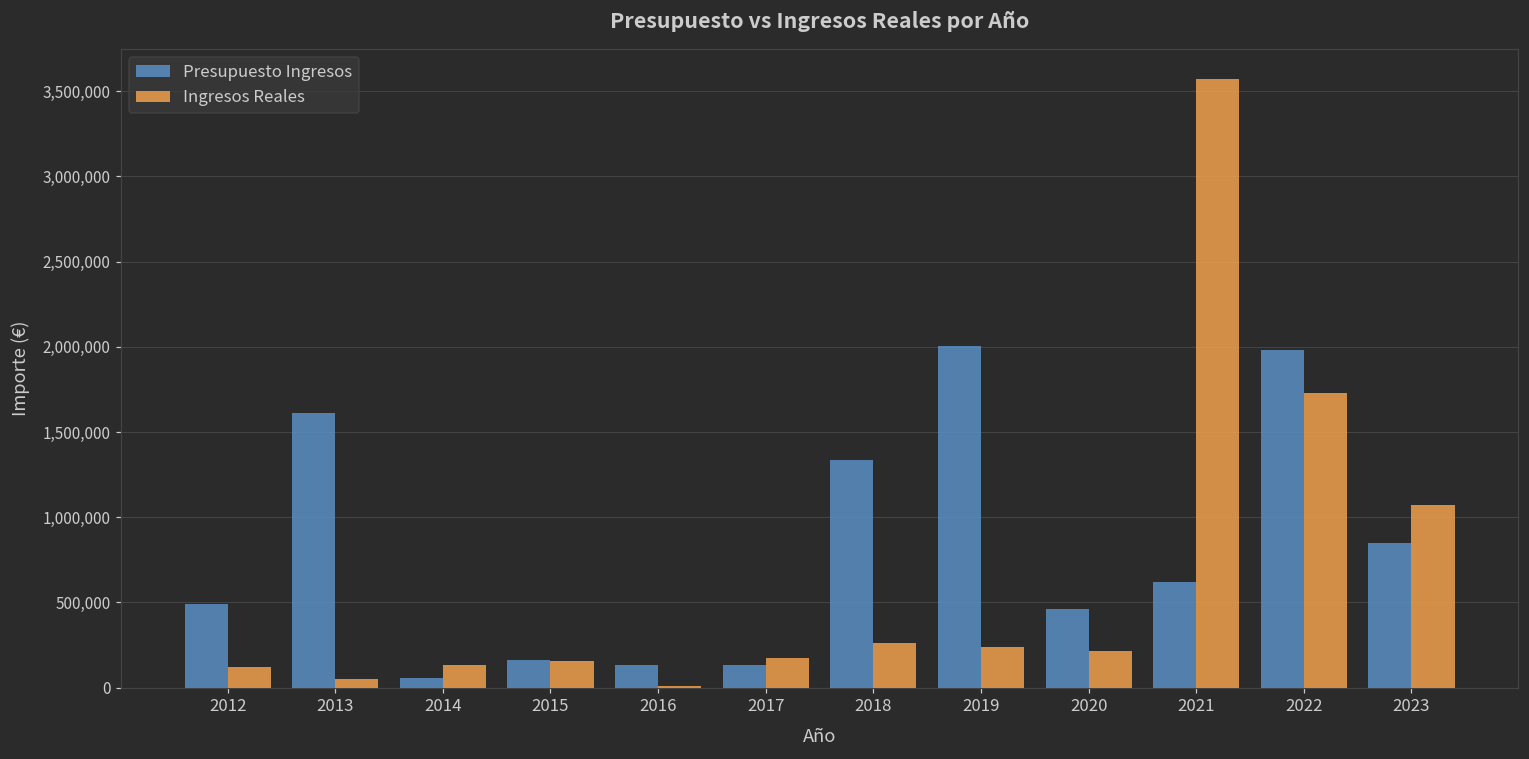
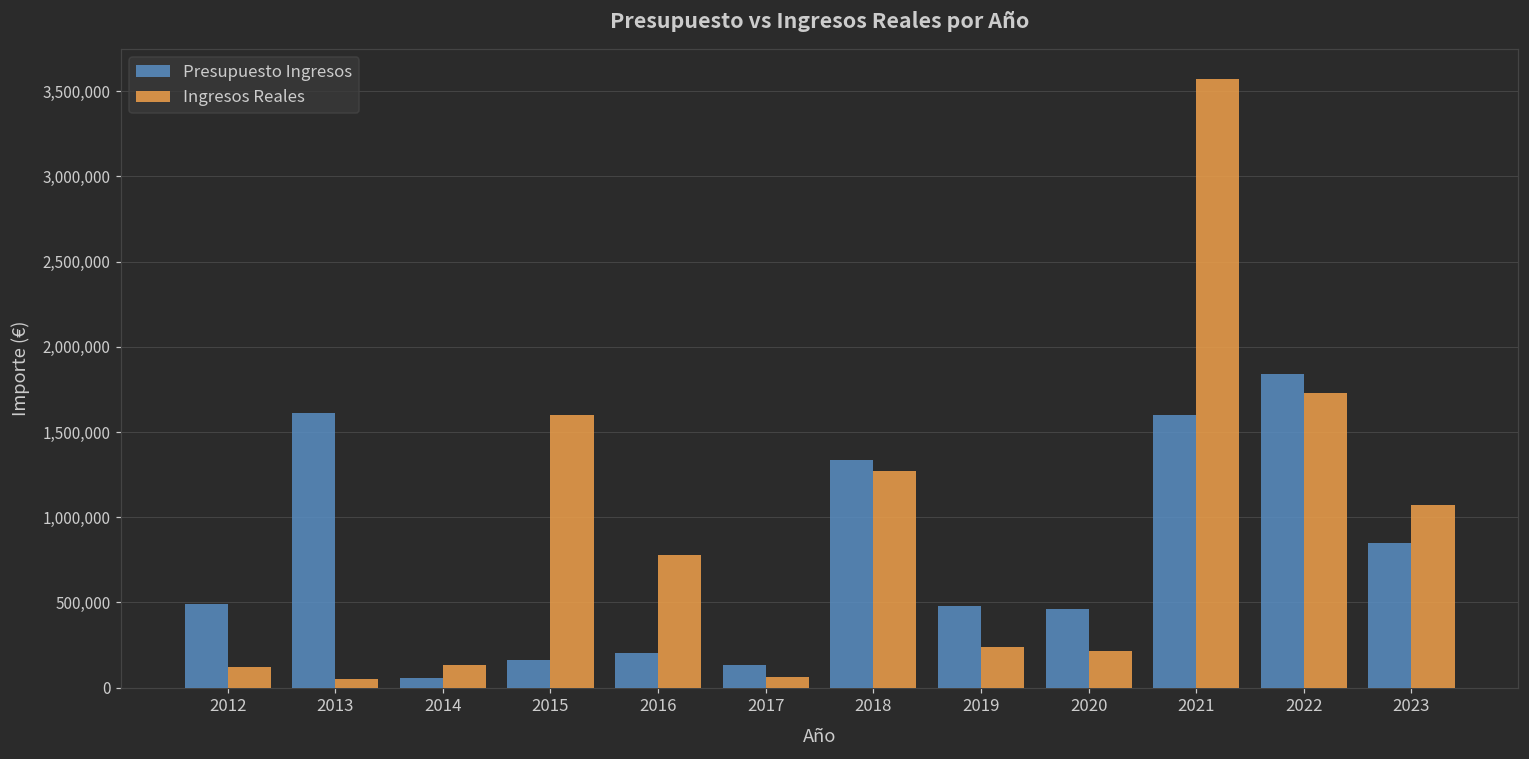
  {
    "Presupuesto Ingresos": {
      "2012": "490,000",
      "2013": "1,610,000",
      "2014": "60,000",
      "2015": "160,000",
-     "2016": "140,000",
+     "2016": "200,000",
      "2017": "130,000",
      "2018": "1,330,000",
-     "2019": "2,000,000",
+     "2019": "480,000",
      "2020": "460,000",
-     "2021": "620,000",
-     "2022": "1,980,000",
+     "2021": "1,600,000",
+     "2022": "1,840,000",
      "2023": "850,000"
    },
    "Ingresos Reales": {
      "2012": "120,000",
      "2013": "50,000",
      "2014": "130,000",
-     "2015": "150,000",
-     "2016": "10,000",
-     "2017": "170,000",
-     "2018": "260,000",
+     "2015": "1,600,000",
+     "2016": "780,000",
+     "2017": "60,000",
+     "2018": "1,270,000",
      "2019": "240,000",
      "2020": "220,000",
      "2021": "3,570,000",
      "2022": "1,730,000",
      "2023": "1,070,000"
    }
  }
